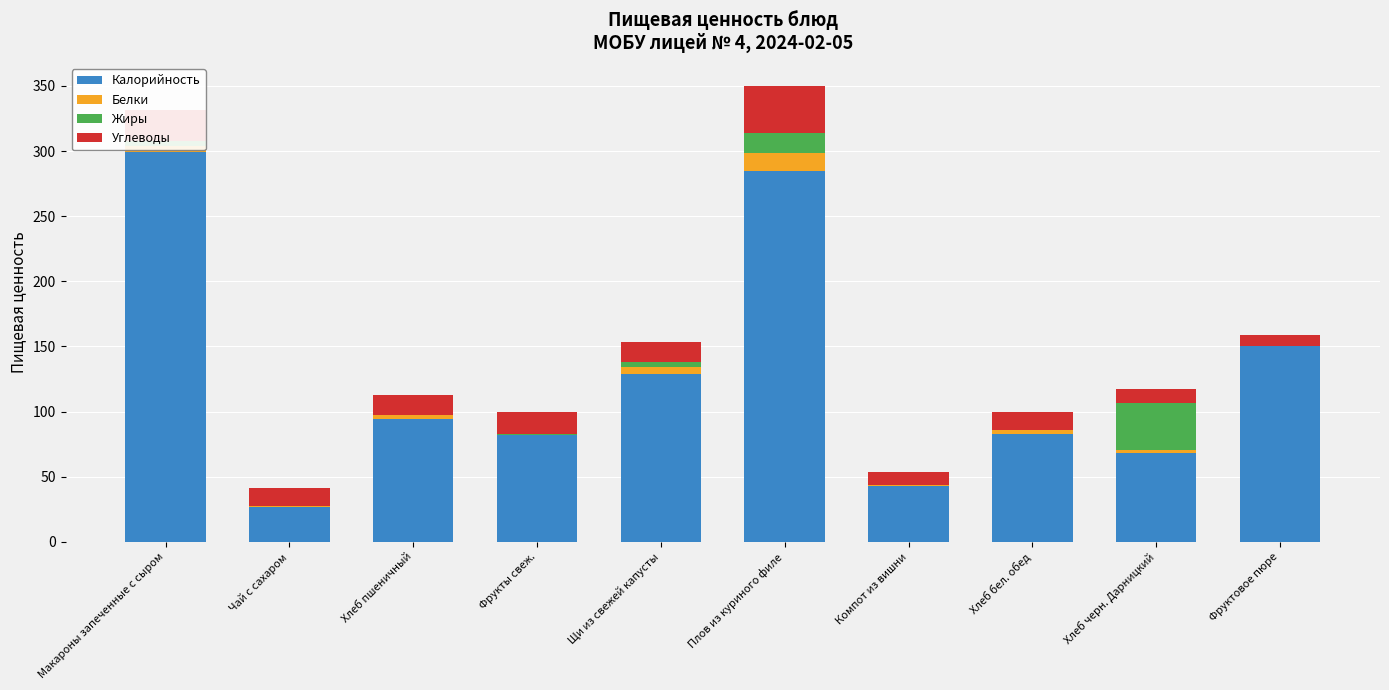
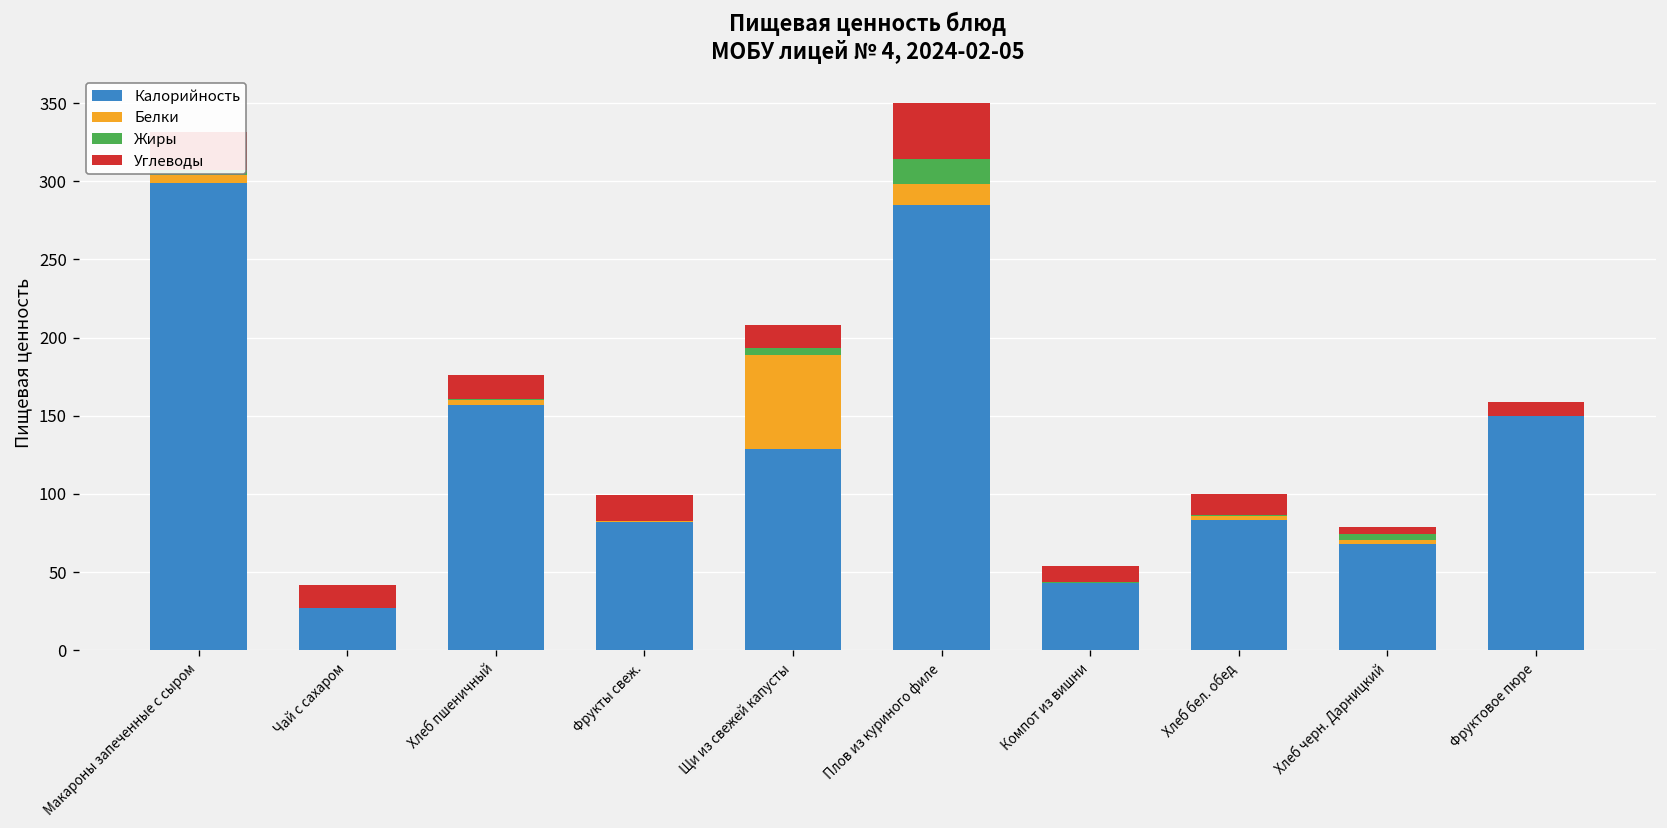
  {
    "Калорийность": {
      "Макароны запеченные с сыром": 299,
      "Чай с сахаром": 27,
-     "Хлеб пшеничный": 94,
+     "Хлеб пшеничный": 157,
      "Фрукты свеж.": 82,
      "Щи из свежей капусты": 129,
      "Плов из куриного филе": 285,
      "Компот из вишни": 43,
      "Хлеб бел. обед": 83,
      "Хлеб черн. Дарницкий": 68,
      "Фруктовое пюре": 150
    },
    "Белки": {
      "Хлеб пшеничный": 3,
-     "Щи из свежей капусты": 5,
+     "Щи из свежей капусты": 60,
      "Плов из куриного филе": 14,
      "Хлеб бел. обед": 3,
      "Хлеб черн. Дарницкий": 2,
      "Фруктовое пюре": 0
    },
    "Жиры": {
      "Чай с сахаром": 0,
      "Щи из свежей капусты": 4,
      "Плов из куриного филе": 16,
-     "Хлеб черн. Дарницкий": 36,
+     "Хлеб черн. Дарницкий": 4,
      "Фруктовое пюре": 0
    },
    "Углеводы": {
      "Чай с сахаром": 14,
      "Хлеб пшеничный": 15,
      "Фрукты свеж.": 17,
      "Щи из свежей капусты": 15,
      "Плов из куриного филе": 36,
      "Компот из вишни": 10,
      "Хлеб бел. обед": 13,
-     "Хлеб черн. Дарницкий": 11,
+     "Хлеб черн. Дарницкий": 4,
      "Фруктовое пюре": 9
    }
  }
